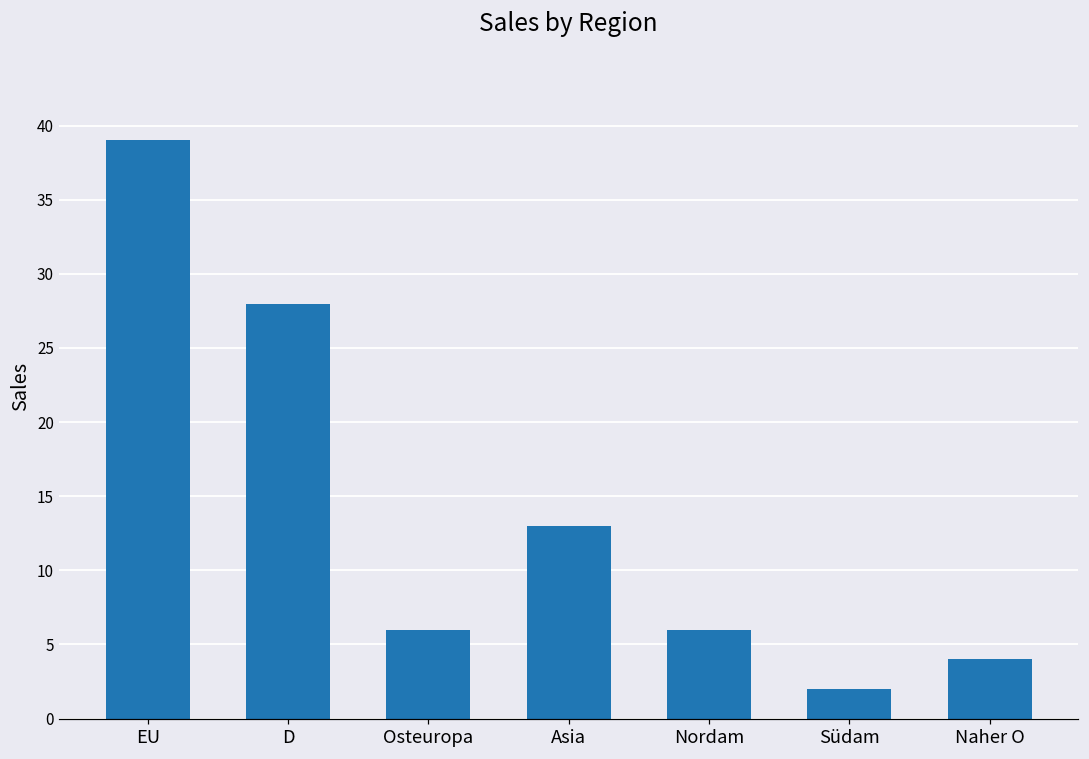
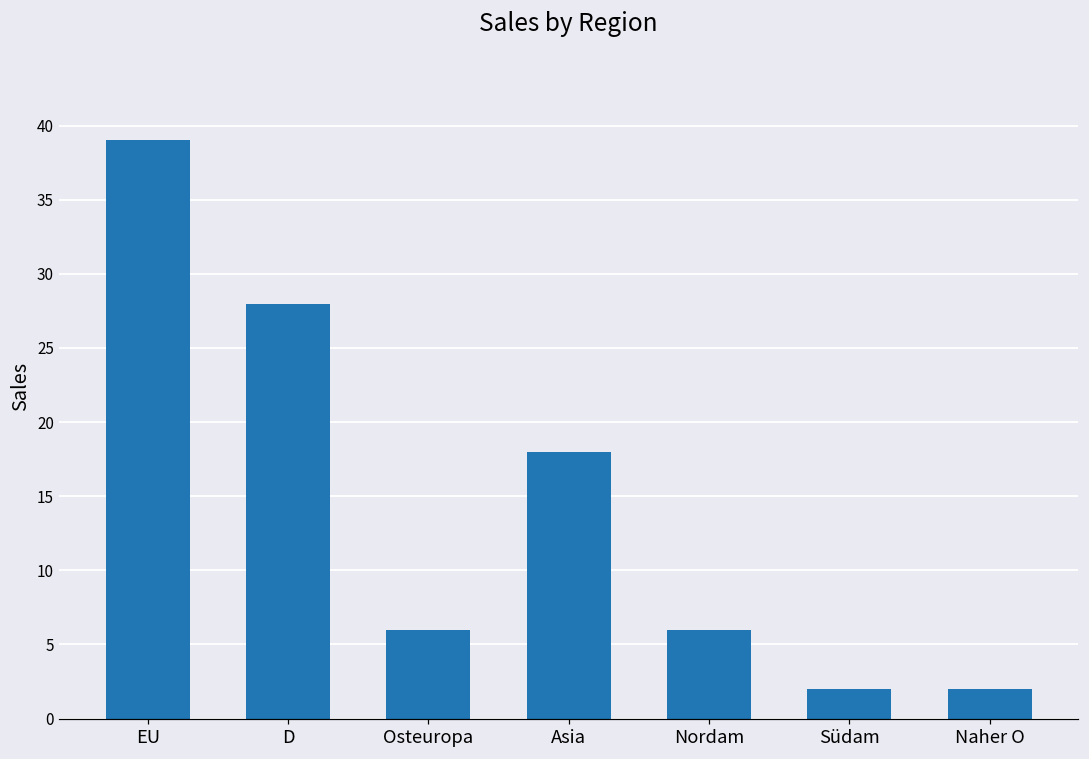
  {
    "EU": 39,
    "D": 28,
    "Osteuropa": 6,
-   "Asia": 13,
+   "Asia": 18,
    "Nordam": 6,
    "Südam": 2,
-   "Naher O": 4
+   "Naher O": 2
  }
